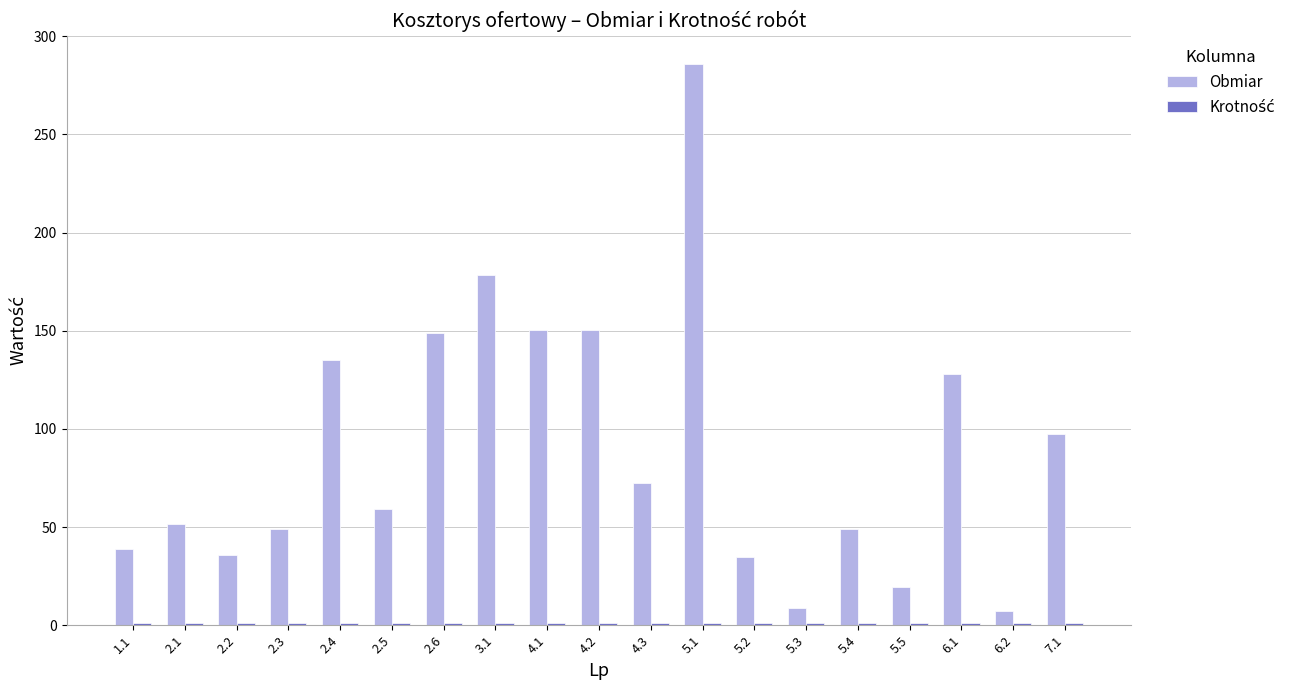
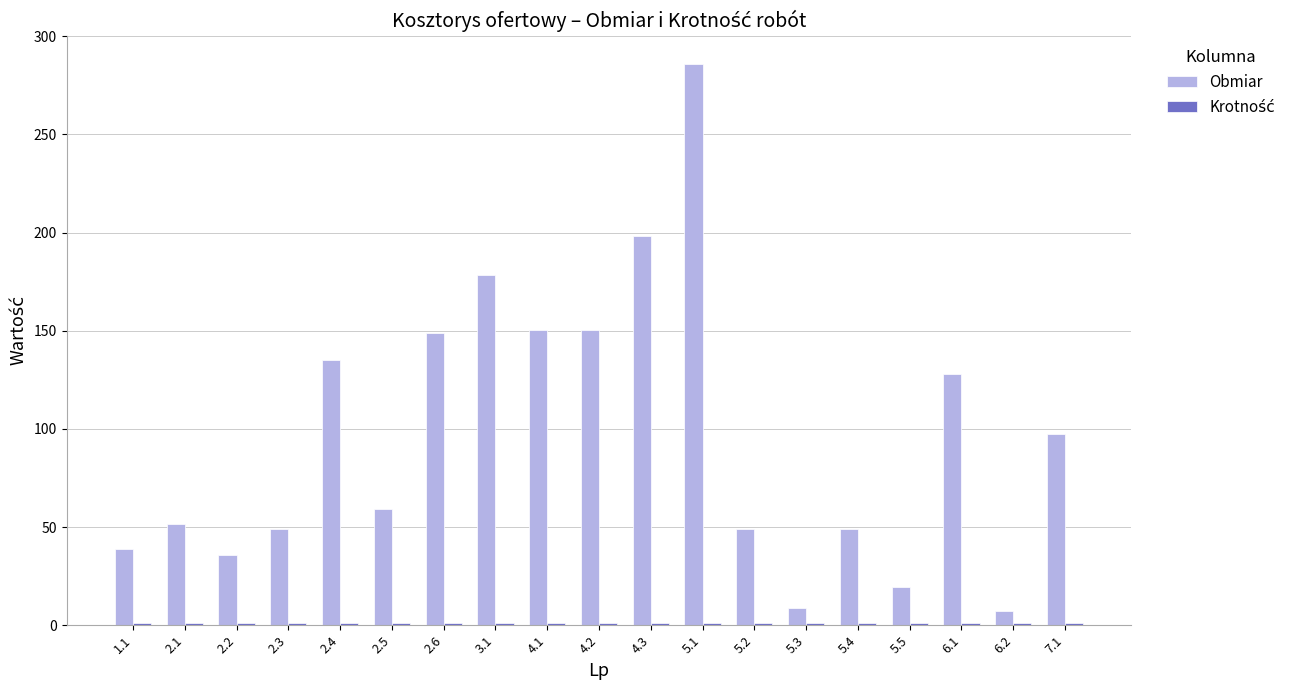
  {
    "Obmiar": {
      "1.1": 39,
      "2.1": 52,
      "2.2": 36,
      "2.3": 49,
      "2.4": 135,
      "2.5": 59,
      "2.6": 149,
      "3.1": 178,
      "4.1": 150,
      "4.2": 150,
-     "4.3": 72,
+     "4.3": 198,
      "5.1": 286,
-     "5.2": 35,
+     "5.2": 49,
      "5.3": 9,
      "5.4": 49,
      "5.5": 19,
      "6.1": 128,
      "6.2": 7,
      "7.1": 98
    }
  }
